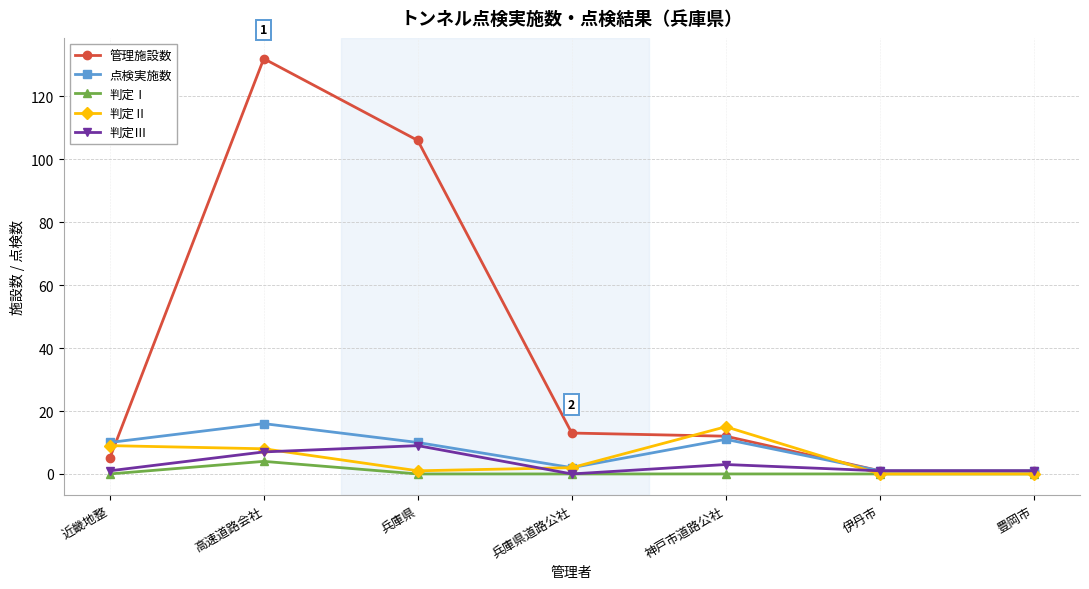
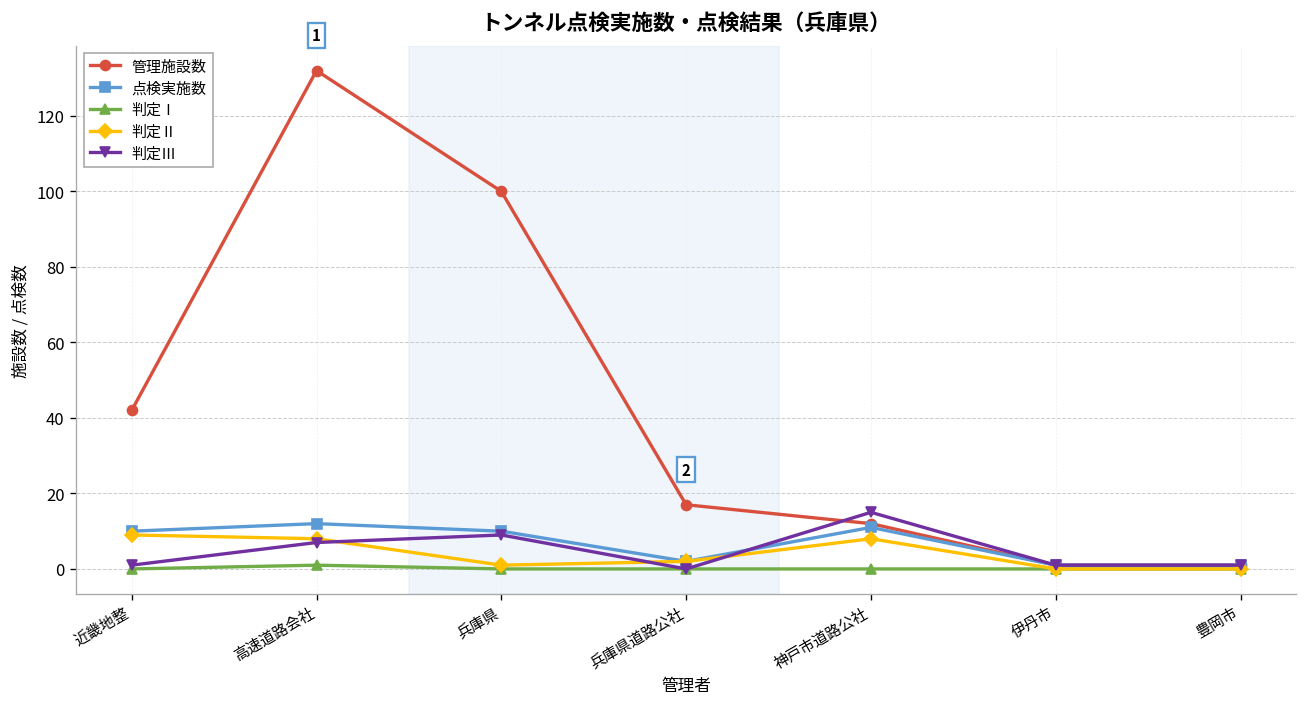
  {
    "管理施設数": {
-     "近畿地整": 5,
-     "兵庫県": 106,
-     "兵庫県道路公社": 13,
+     "近畿地整": 42,
+     "兵庫県": 100,
+     "兵庫県道路公社": 17,
      "神戸市道路公社": 12
    },
    "点検実施数": {
      "近畿地整": 10,
-     "高速道路会社": 16,
+     "高速道路会社": 12,
      "兵庫県": 10,
      "神戸市道路公社": 11
    },
    "判定Ⅰ": {
      "近畿地整": 0,
-     "高速道路会社": 4,
+     "高速道路会社": 1,
      "兵庫県": 0,
      "神戸市道路公社": 0
    },
    "判定Ⅱ": {
      "近畿地整": 9,
      "高速道路会社": 8,
      "兵庫県": 1,
-     "神戸市道路公社": 15
+     "神戸市道路公社": 8
    },
    "判定Ⅲ": {
      "近畿地整": 1,
      "高速道路会社": 7,
      "兵庫県": 9,
-     "神戸市道路公社": 3
+     "神戸市道路公社": 15
    }
  }
